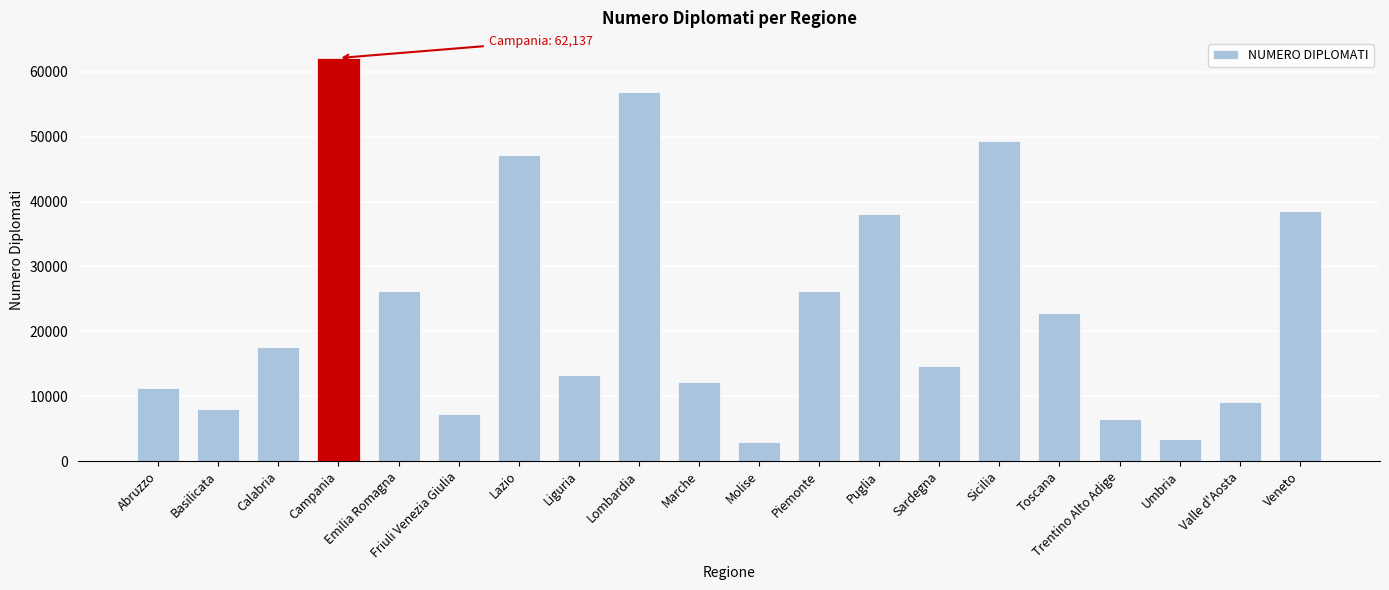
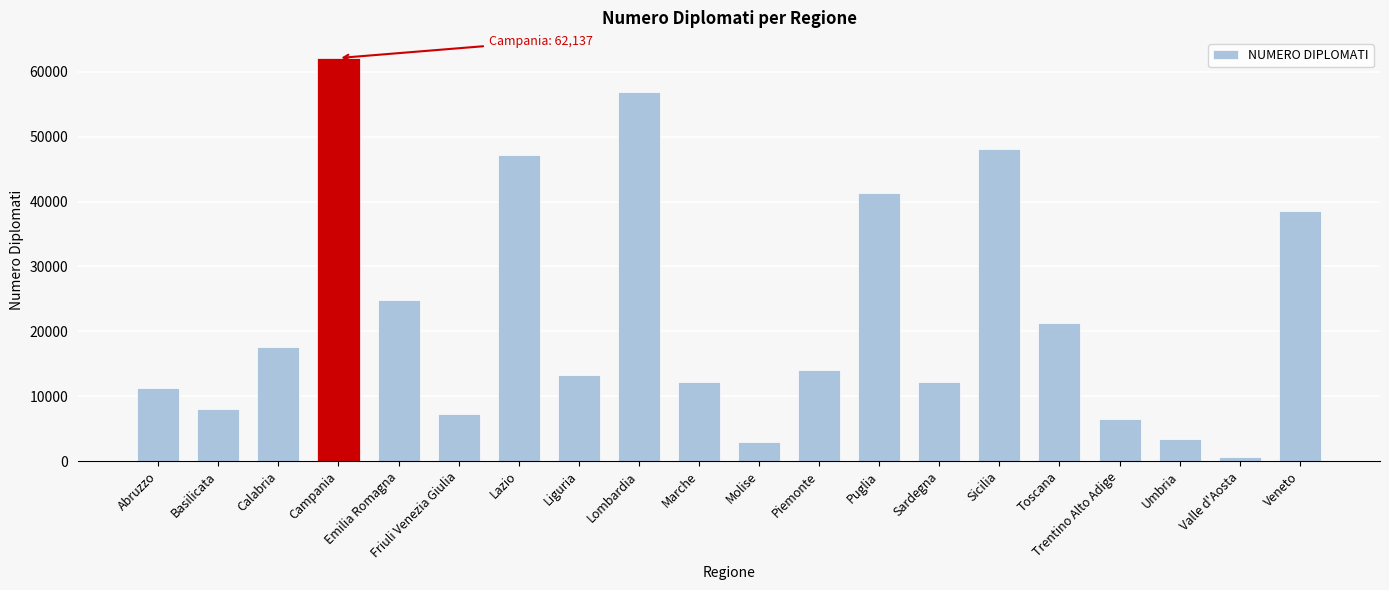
  {
    "Abruzzo": 11000,
    "Basilicata": 8000,
    "Calabria": 18000,
-   "Emilia Romagna": 26000,
+   "Emilia Romagna": 25000,
    "Friuli Venezia Giulia": 7000,
    "Lazio": 47000,
    "Liguria": 13000,
    "Lombardia": 57000,
    "Marche": 12000,
    "Molise": 3000,
-   "Piemonte": 26000,
-   "Puglia": 38000,
-   "Sardegna": 15000,
-   "Sicilia": 49000,
-   "Toscana": 23000,
+   "Piemonte": 14000,
+   "Puglia": 41000,
+   "Sardegna": 12000,
+   "Sicilia": 48000,
+   "Toscana": 21000,
    "Trentino Alto Adige": 7000,
    "Umbria": 3000,
-   "Valle d'Aosta": 9000,
+   "Valle d'Aosta": 1000,
    "Veneto": 38000
  }
